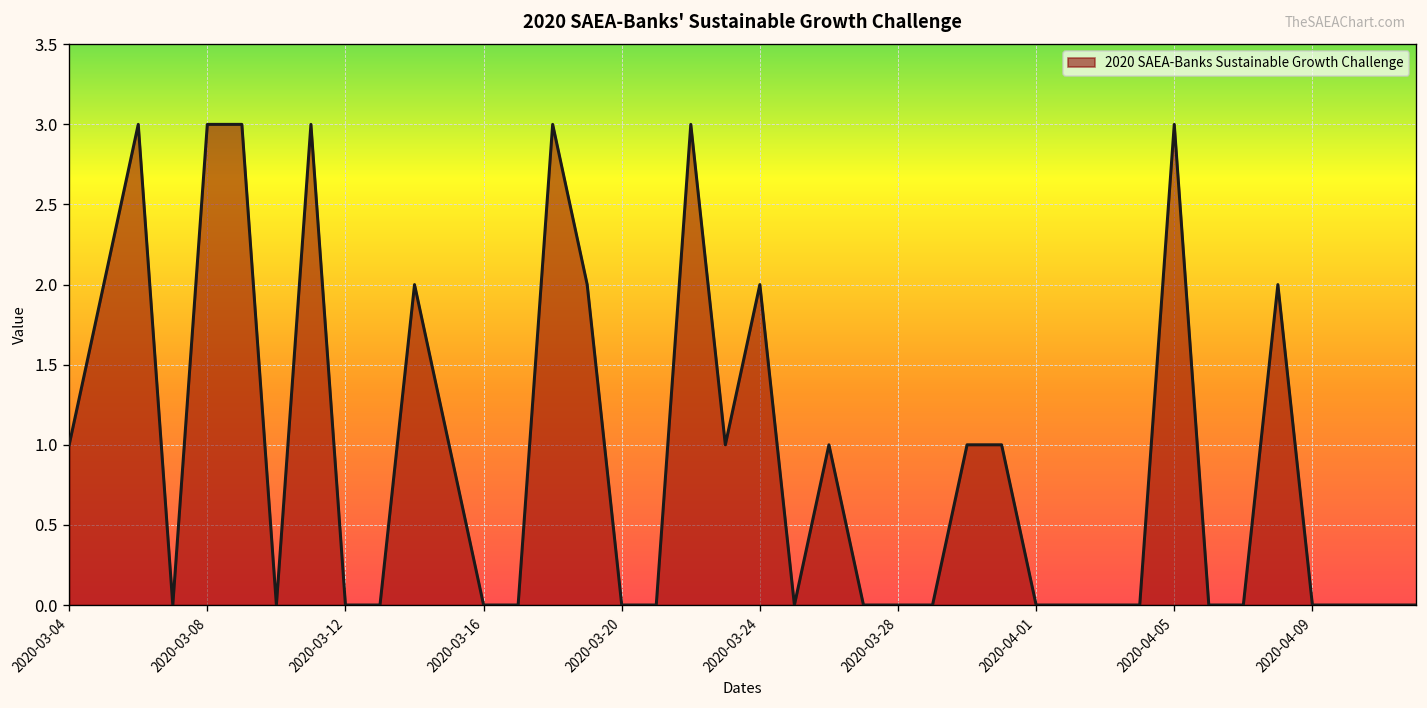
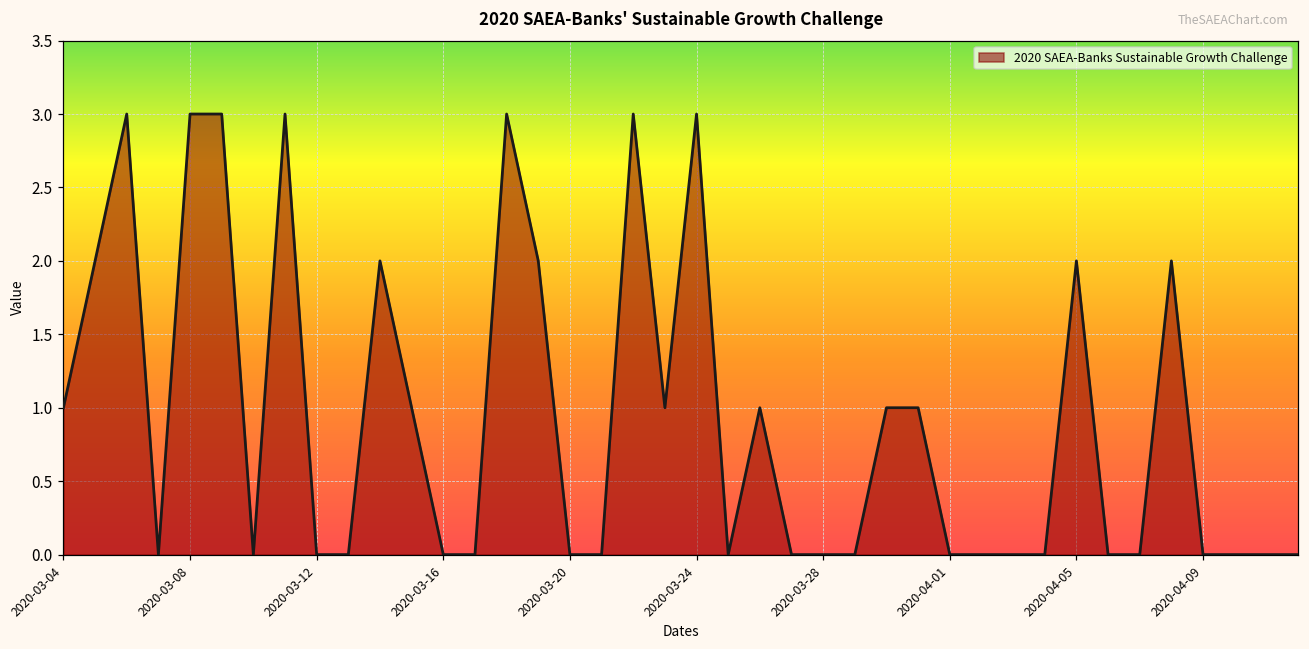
  {
    "2020-03-04": 1,
    "2020-03-08": 3,
    "2020-03-12": 0,
    "2020-03-16": 0,
    "2020-03-20": 0,
-   "2020-03-24": 2,
+   "2020-03-24": 3,
    "2020-03-28": 0,
    "2020-04-01": 0,
-   "2020-04-05": 3,
+   "2020-04-05": 2,
    "2020-04-09": 0
  }
